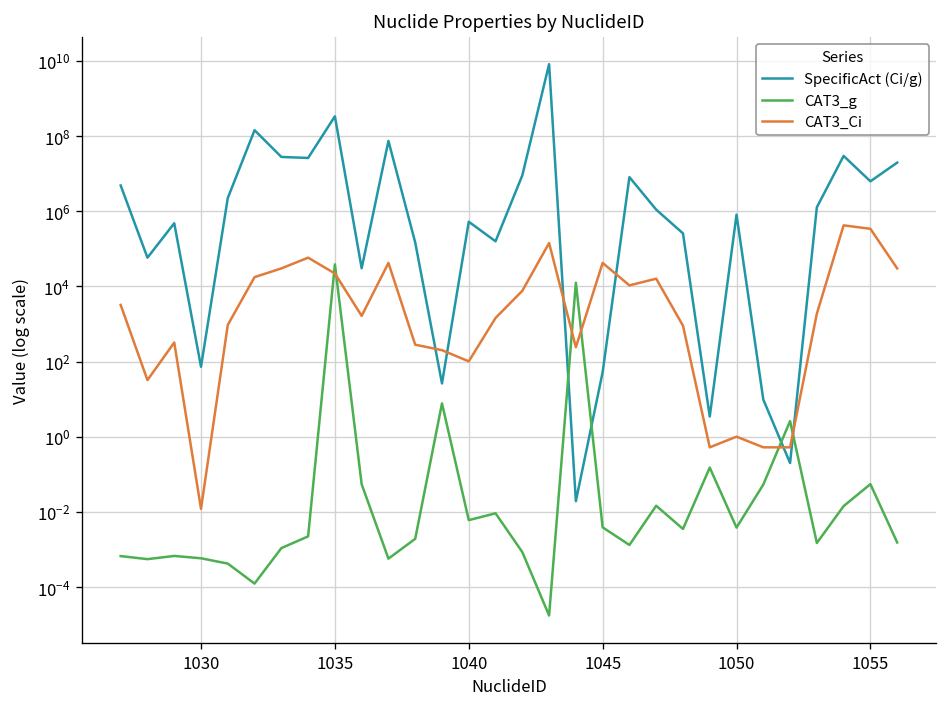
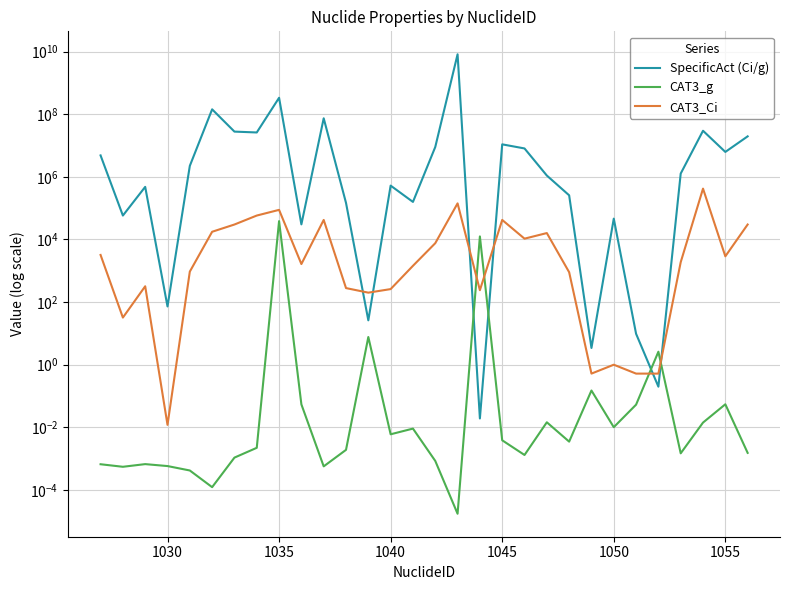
  {
    "SpecificAct (Ci/g)": {
      "1030": 70,
      "1035": 300000000,
      "1040": 500000,
-     "1045": 50,
-     "1050": 800000,
+     "1045": 11000000,
+     "1050": 50000,
      "1055": 6000000
    },
    "CAT3_g": {
      "1030": 0.0006,
      "1035": 40000,
      "1040": 0.006,
      "1045": 0.004,
-     "1050": 0.004,
+     "1050": 0.010,
      "1055": 0.05
    },
    "CAT3_Ci": {
      "1030": 0.012,
-     "1035": 20000,
-     "1040": 100,
+     "1035": 90000,
+     "1040": 300,
      "1045": 40000,
      "1050": 1,
-     "1055": 300000
+     "1055": 3000
    }
  }
